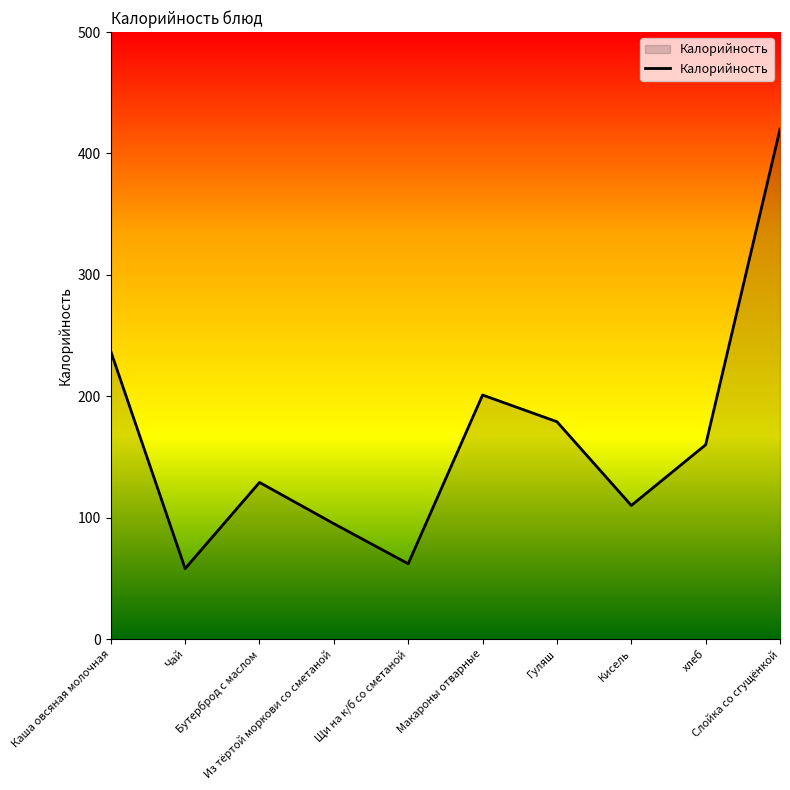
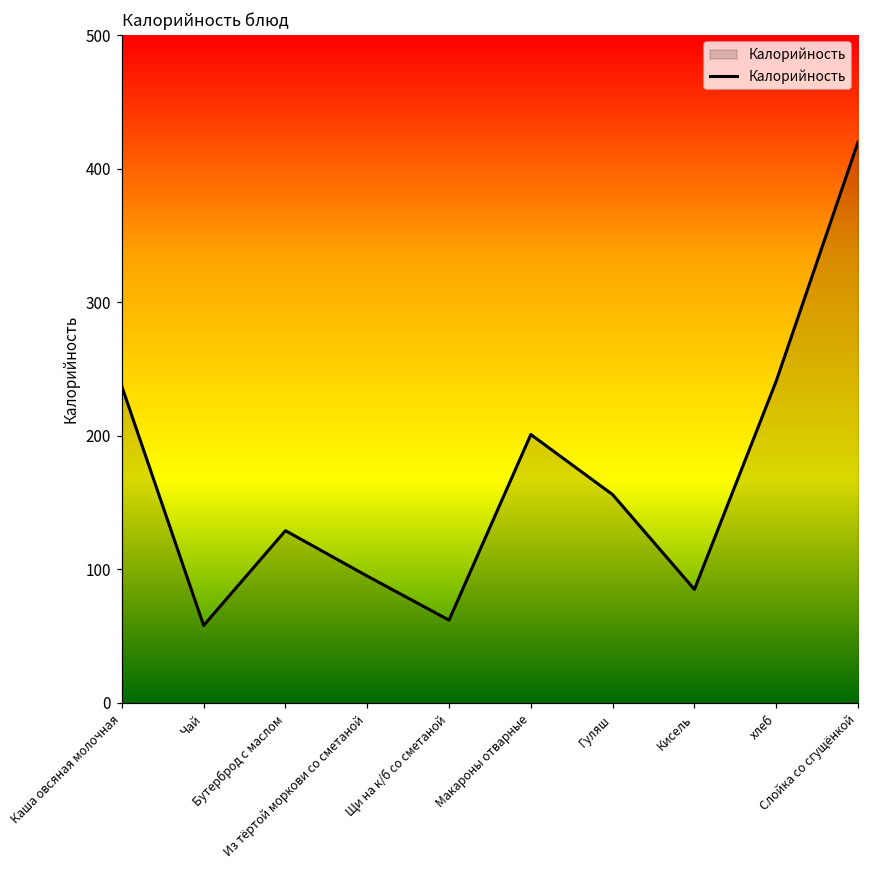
  {
    "Каша овсяная молочная": 237,
    "Чай": 58,
    "Бутерброд с маслом": 129,
    "Из тёртой моркови со сметаной": 95,
    "Щи на к/б со сметаной": 62,
    "Макароны отварные": 201,
-   "Гуляш": 179,
-   "Кисель": 110,
-   "хлеб": 160,
+   "Гуляш": 156,
+   "Кисель": 85,
+   "хлеб": 241,
    "Слойка со сгущёнкой": 420
  }
